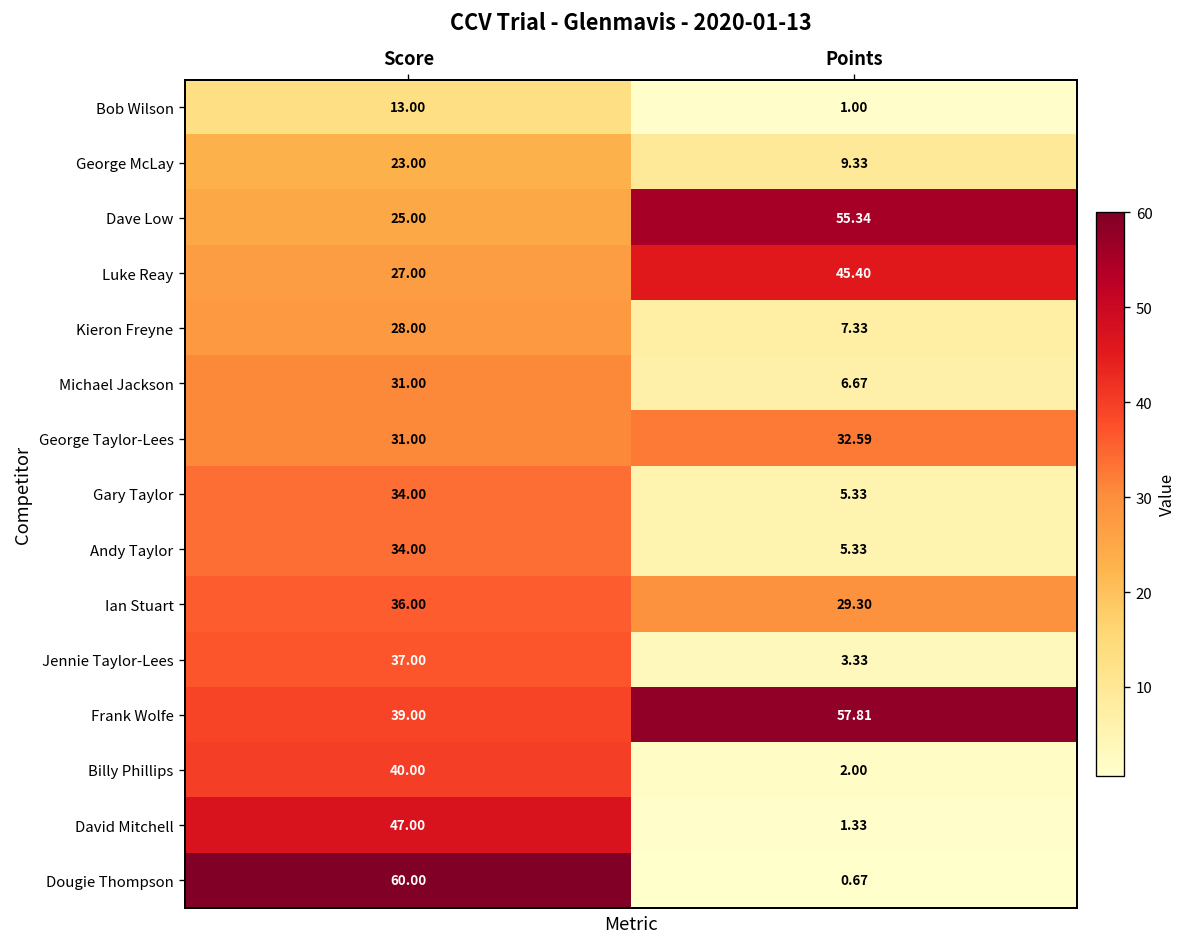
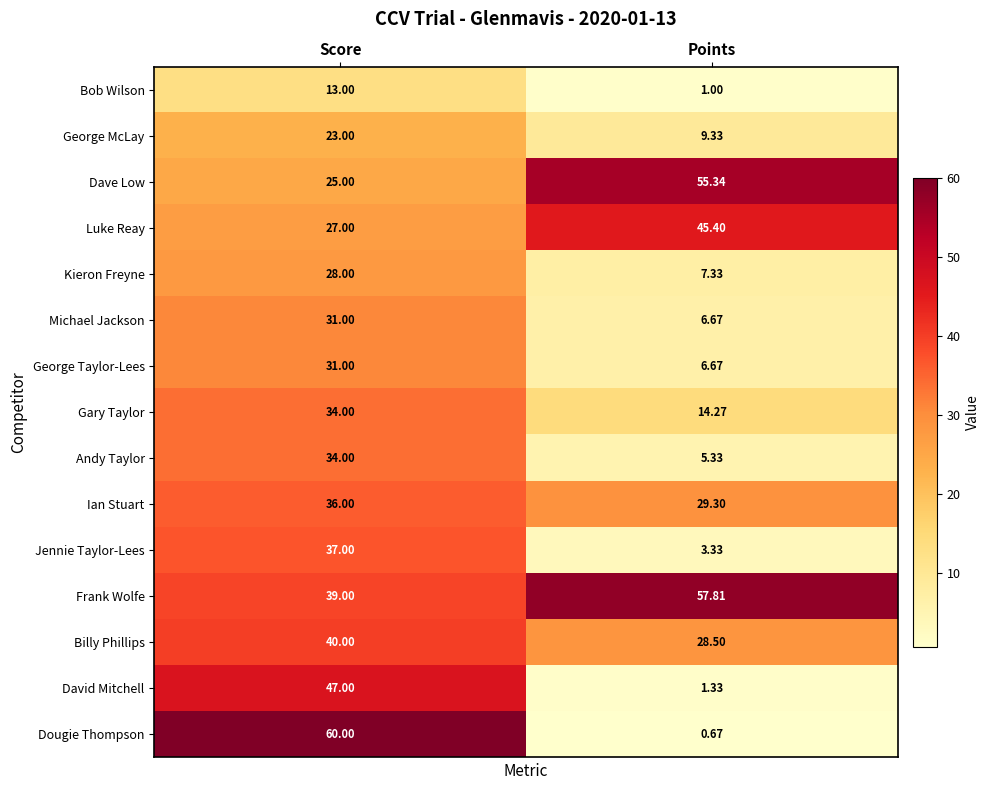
  {
    "Bob Wilson": {
      "Score": 13.00,
      "Points": 1.00
    },
    "George McLay": {
      "Score": 23.00,
      "Points": 9.33
    },
    "Dave Low": {
      "Score": 25.00,
      "Points": 55.34
    },
    "Luke Reay": {
      "Score": 27.00,
      "Points": 45.40
    },
    "Kieron Freyne": {
      "Score": 28.00,
      "Points": 7.33
    },
    "Michael Jackson": {
      "Score": 31.00,
      "Points": 6.67
    },
    "George Taylor-Lees": {
      "Score": 31.00,
-     "Points": 32.59
+     "Points": 6.67
    },
    "Gary Taylor": {
      "Score": 34.00,
-     "Points": 5.33
+     "Points": 14.27
    },
    "Andy Taylor": {
      "Score": 34.00,
      "Points": 5.33
    },
    "Ian Stuart": {
      "Score": 36.00,
      "Points": 29.30
    },
    "Jennie Taylor-Lees": {
      "Score": 37.00,
      "Points": 3.33
    },
    "Frank Wolfe": {
      "Score": 39.00,
      "Points": 57.81
    },
    "Billy Phillips": {
      "Score": 40.00,
-     "Points": 2.00
+     "Points": 28.50
    },
    "David Mitchell": {
      "Score": 47.00,
      "Points": 1.33
    },
    "Dougie Thompson": {
      "Score": 60.00,
      "Points": 0.67
    }
  }
